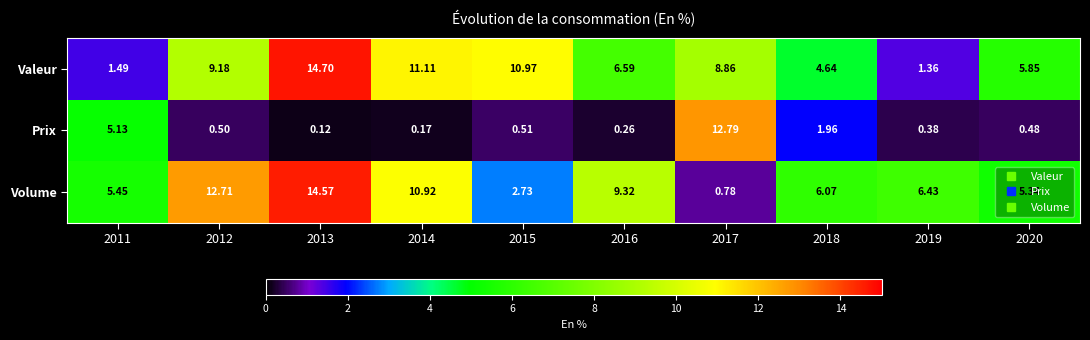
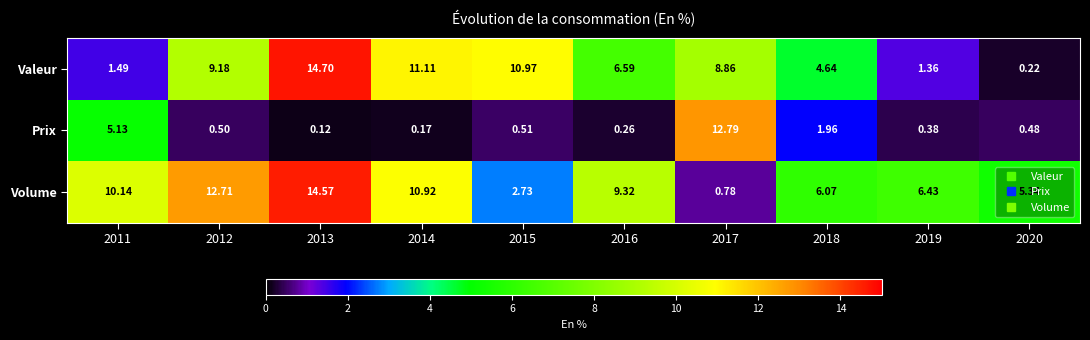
  {
    "Valeur": {
      "2011": 1.49,
      "2012": 9.18,
      "2013": 14.70,
      "2014": 11.11,
      "2015": 10.97,
      "2016": 6.59,
      "2017": 8.86,
      "2018": 4.64,
      "2019": 1.36,
-     "2020": 5.85
+     "2020": 0.22
    },
    "Prix": {
      "2011": 5.13,
      "2012": 0.50,
      "2013": 0.12,
      "2014": 0.17,
      "2015": 0.51,
      "2016": 0.26,
      "2017": 12.79,
      "2018": 1.96,
      "2019": 0.38,
      "2020": 0.48
    },
    "Volume": {
-     "2011": 5.45,
+     "2011": 10.14,
      "2012": 12.71,
      "2013": 14.57,
      "2014": 10.92,
      "2015": 2.73,
      "2016": 9.32,
      "2017": 0.78,
      "2018": 6.07,
      "2019": 6.43
    }
  }
